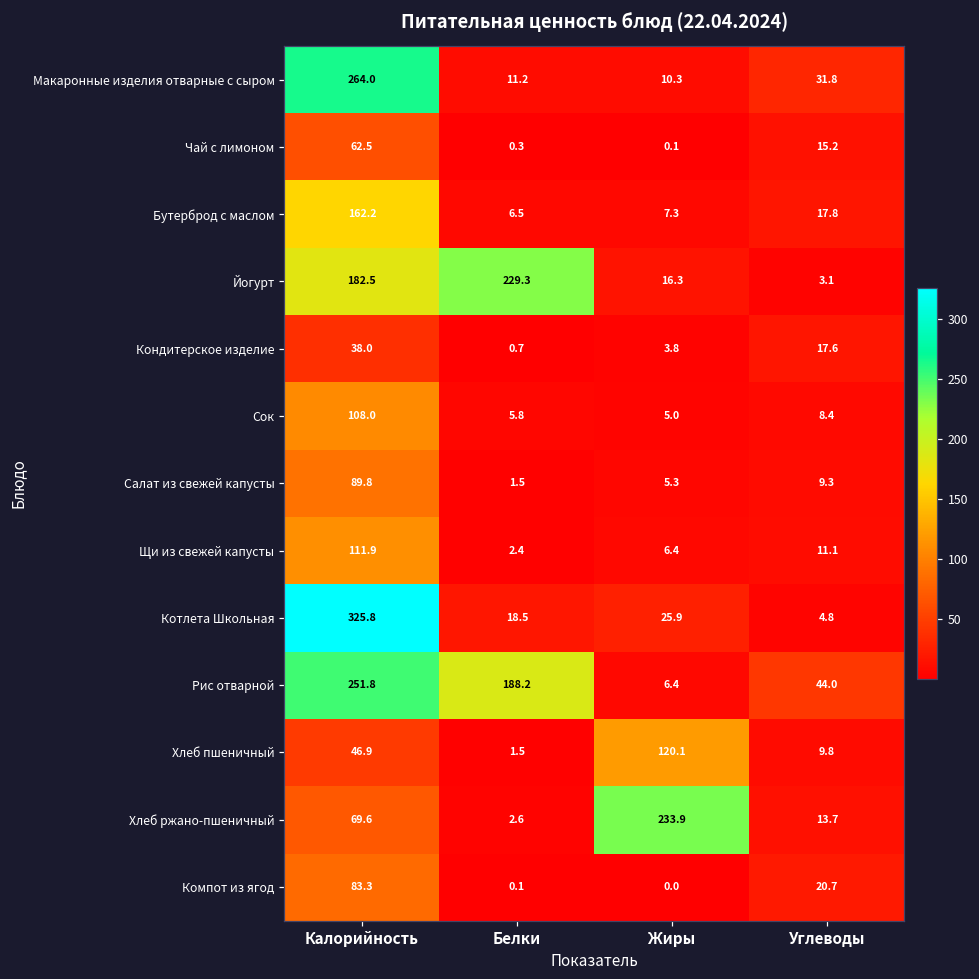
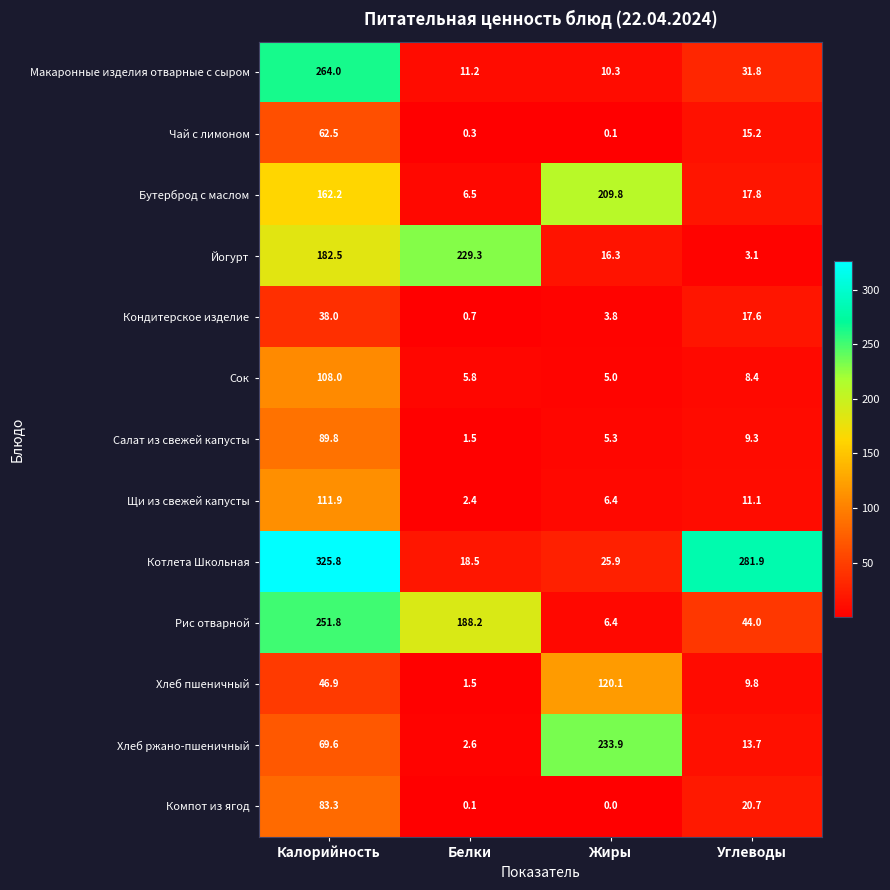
  {
    "Макаронные изделия отварные с сыром": {
      "Калорийность": 264.0,
      "Белки": 11.2,
      "Жиры": 10.3,
      "Углеводы": 31.8
    },
    "Чай с лимоном": {
      "Калорийность": 62.5,
      "Белки": 0.3,
      "Жиры": 0.1,
      "Углеводы": 15.2
    },
    "Бутерброд с маслом": {
      "Калорийность": 162.2,
      "Белки": 6.5,
-     "Жиры": 7.3,
+     "Жиры": 209.8,
      "Углеводы": 17.8
    },
    "Йогурт": {
      "Калорийность": 182.5,
      "Белки": 229.3,
      "Жиры": 16.3,
      "Углеводы": 3.1
    },
    "Кондитерское изделие": {
      "Калорийность": 38.0,
      "Белки": 0.7,
      "Жиры": 3.8,
      "Углеводы": 17.6
    },
    "Сок": {
      "Калорийность": 108.0,
      "Белки": 5.8,
      "Жиры": 5.0,
      "Углеводы": 8.4
    },
    "Салат из свежей капусты": {
      "Калорийность": 89.8,
      "Белки": 1.5,
      "Жиры": 5.3,
      "Углеводы": 9.3
    },
    "Щи из свежей капусты": {
      "Калорийность": 111.9,
      "Белки": 2.4,
      "Жиры": 6.4,
      "Углеводы": 11.1
    },
    "Котлета Школьная": {
      "Калорийность": 325.8,
      "Белки": 18.5,
      "Жиры": 25.9,
-     "Углеводы": 4.8
+     "Углеводы": 281.9
    },
    "Рис отварной": {
      "Калорийность": 251.8,
      "Белки": 188.2,
      "Жиры": 6.4,
      "Углеводы": 44.0
    },
    "Хлеб пшеничный": {
      "Калорийность": 46.9,
      "Белки": 1.5,
      "Жиры": 120.1,
      "Углеводы": 9.8
    },
    "Хлеб ржано-пшеничный": {
      "Калорийность": 69.6,
      "Белки": 2.6,
      "Жиры": 233.9,
      "Углеводы": 13.7
    },
    "Компот из ягод": {
      "Калорийность": 83.3,
      "Белки": 0.1,
      "Жиры": 0.0,
      "Углеводы": 20.7
    }
  }
